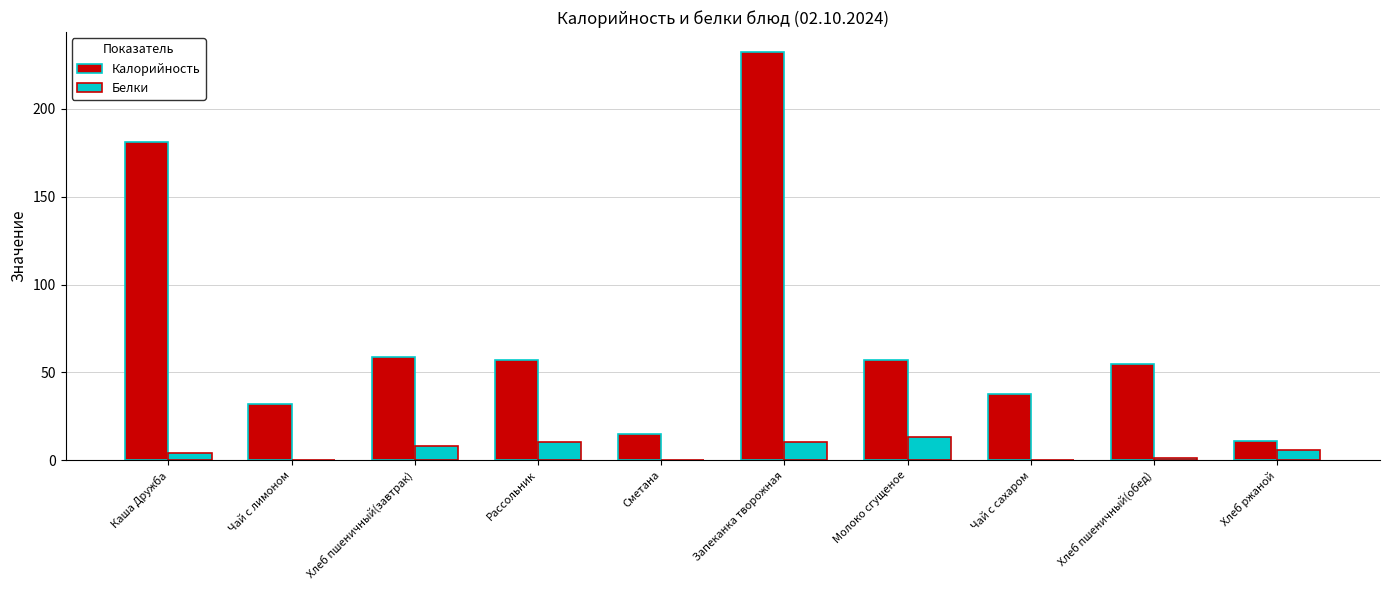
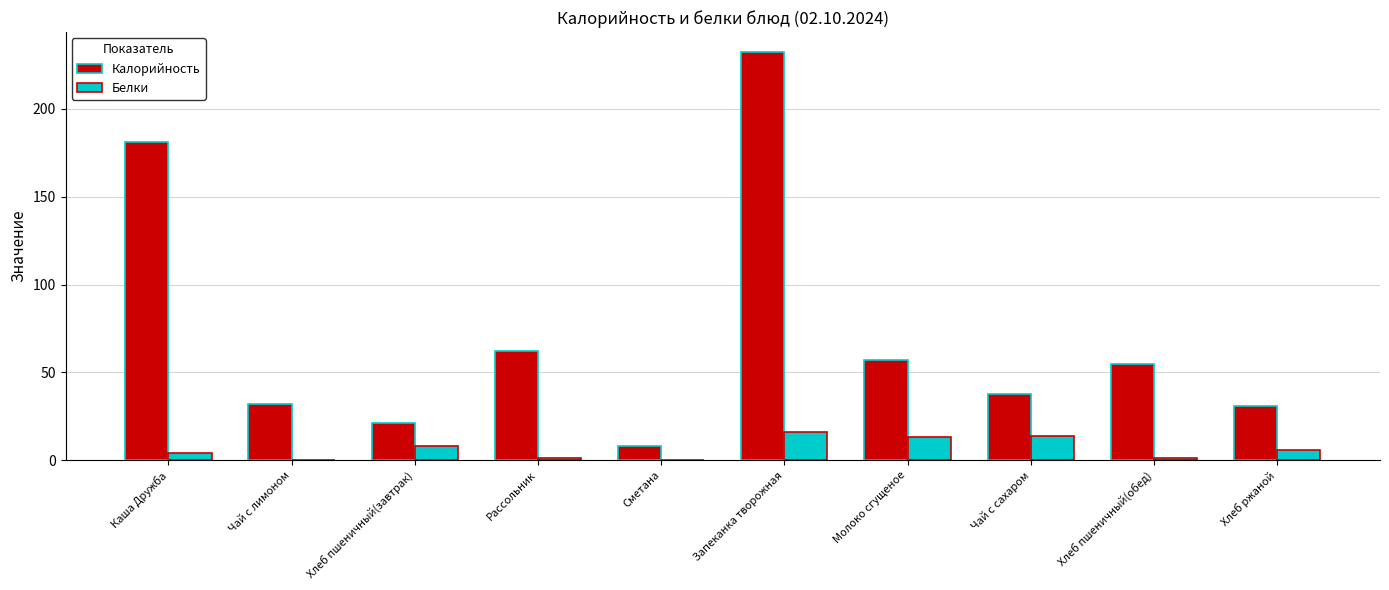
  {
    "Калорийность": {
      "Каша Дружба": 181,
      "Чай с лимоном": 32,
-     "Хлеб пшеничный(завтрак)": 59,
-     "Рассольник": 57,
-     "Сметана": 15,
+     "Хлеб пшеничный(завтрак)": 21,
+     "Рассольник": 62,
+     "Сметана": 8,
      "Запеканка творожная": 232,
      "Молоко сгущеное": 57,
      "Чай с сахаром": 38,
      "Хлеб пшеничный(обед)": 55,
-     "Хлеб ржаной": 11
+     "Хлеб ржаной": 31
    },
    "Белки": {
      "Каша Дружба": 4,
      "Хлеб пшеничный(завтрак)": 8,
-     "Рассольник": 10,
-     "Запеканка творожная": 10,
+     "Рассольник": 1,
+     "Запеканка творожная": 16,
      "Молоко сгущеное": 13,
-     "Чай с сахаром": 0,
+     "Чай с сахаром": 14,
      "Хлеб пшеничный(обед)": 2,
      "Хлеб ржаной": 6
    }
  }
